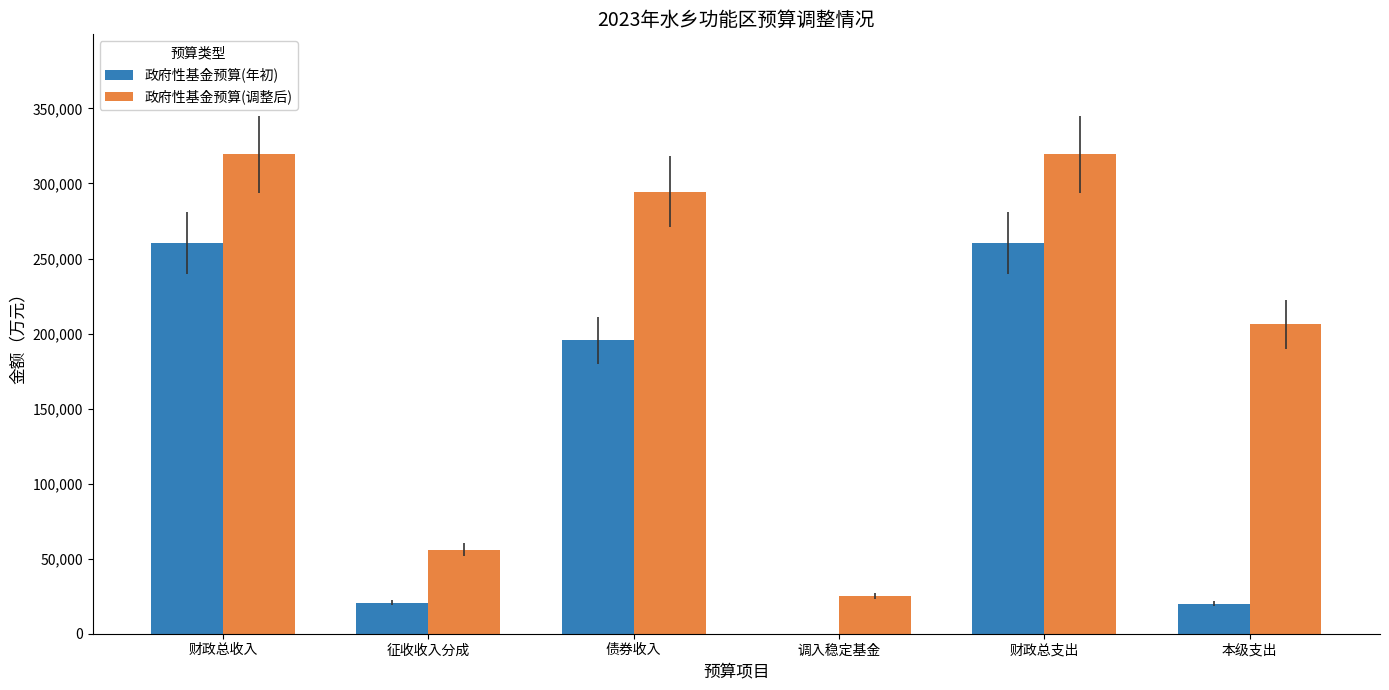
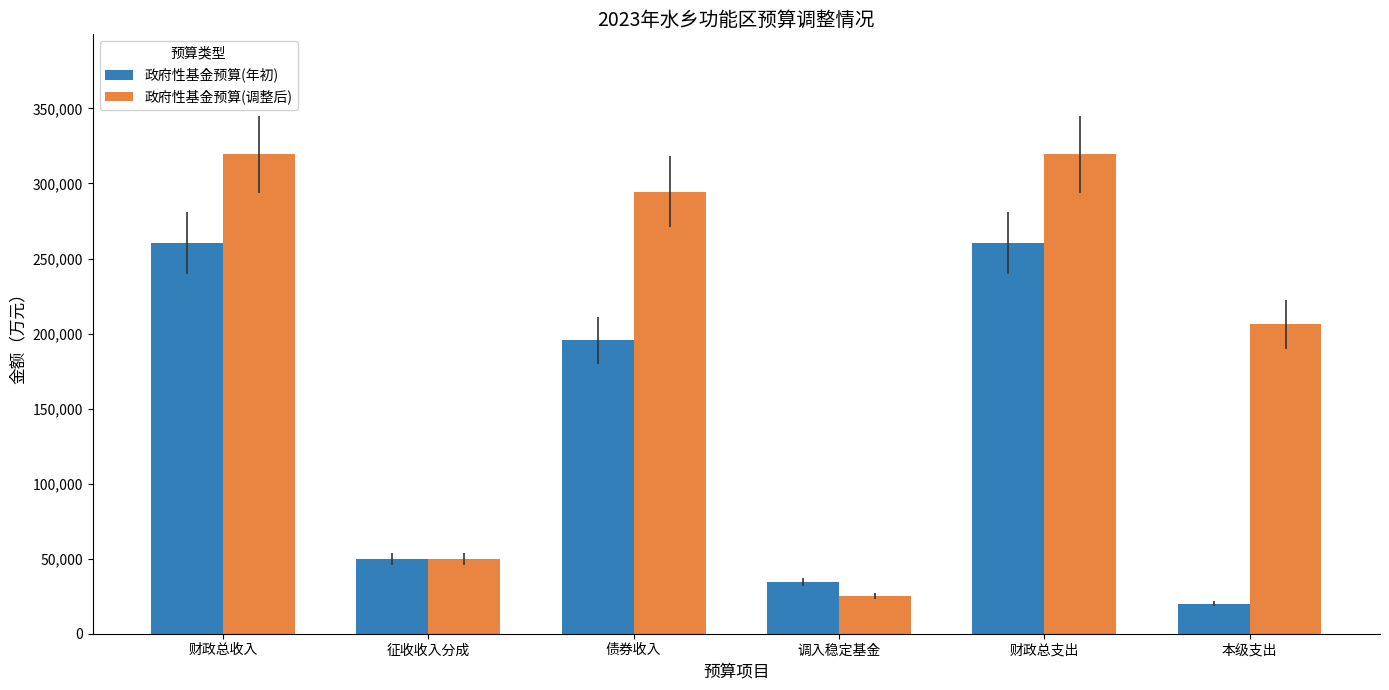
  {
    "政府性基金预算(年初)": {
      "财政总收入": "260,000",
-     "征收收入分成": "21,000",
+     "征收收入分成": "50,000",
      "债券收入": "195,000",
-     "调入稳定基金": "0",
+     "调入稳定基金": "35,000",
      "财政总支出": "260,000",
      "本级支出": "20,000"
    },
    "政府性基金预算(调整后)": {
      "财政总收入": "320,000",
-     "征收收入分成": "56,000",
+     "征收收入分成": "50,000",
      "债券收入": "295,000",
      "调入稳定基金": "25,000",
      "财政总支出": "319,000",
      "本级支出": "206,000"
    }
  }
